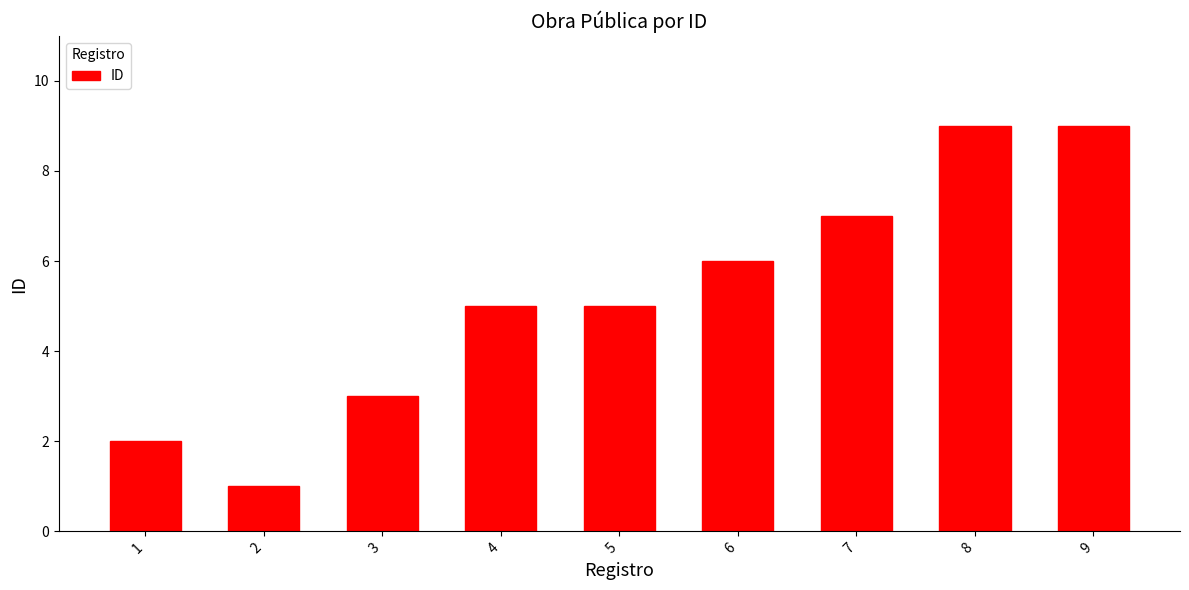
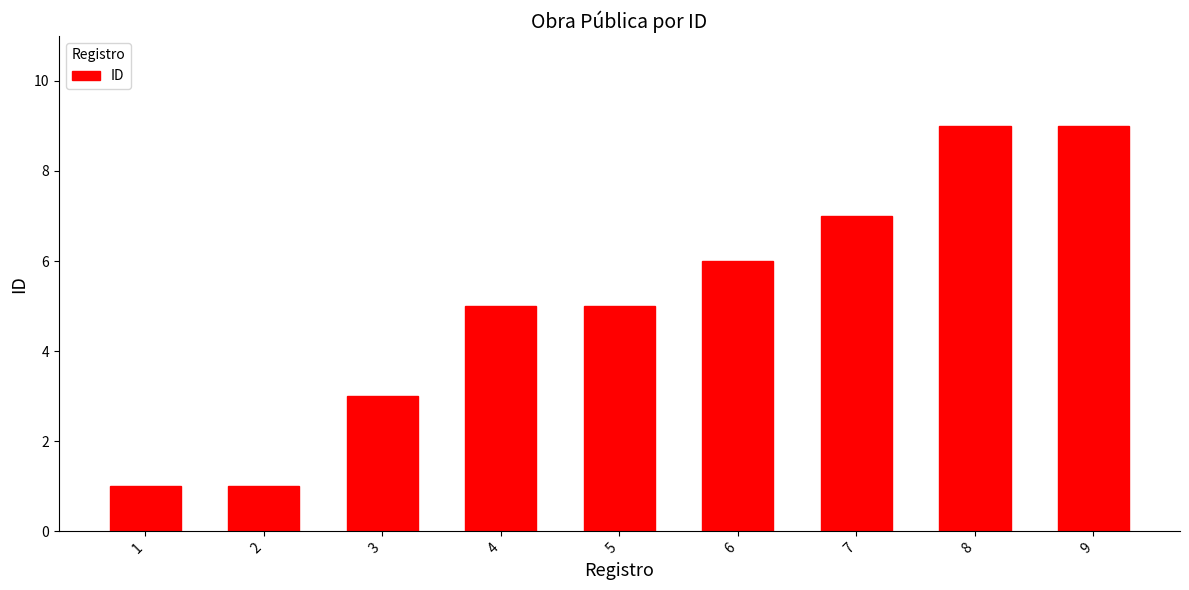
  {
-   "1": 2,
+   "1": 1,
    "2": 1,
    "3": 3,
    "4": 5,
    "5": 5,
    "6": 6,
    "7": 7,
    "8": 9,
    "9": 9
  }
